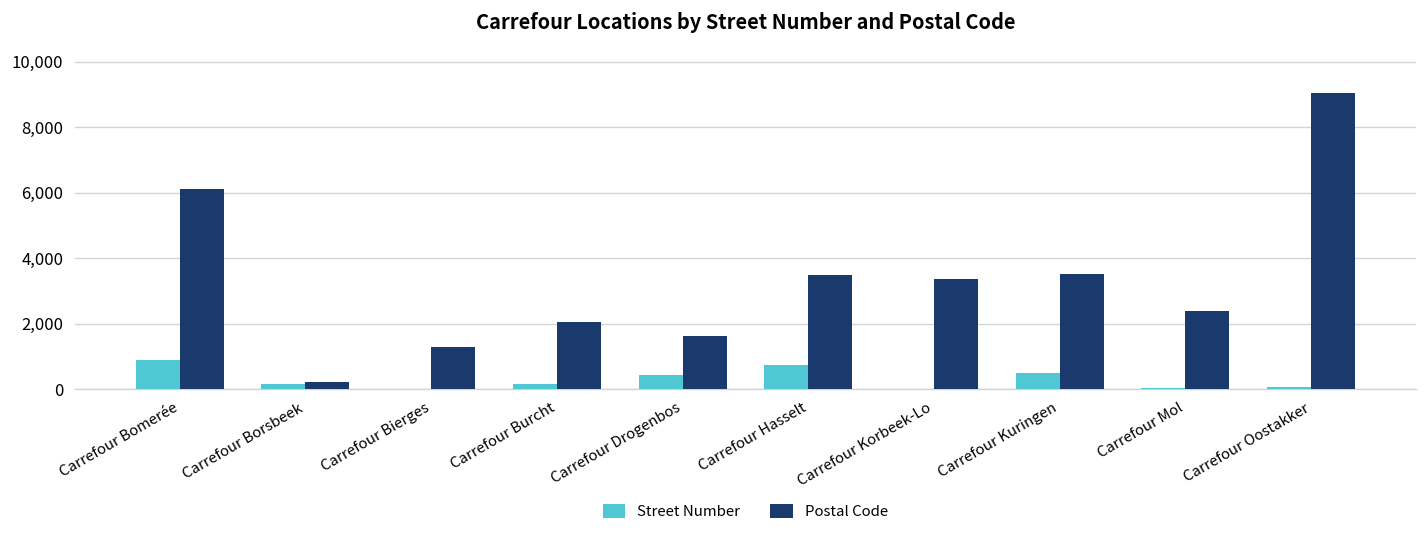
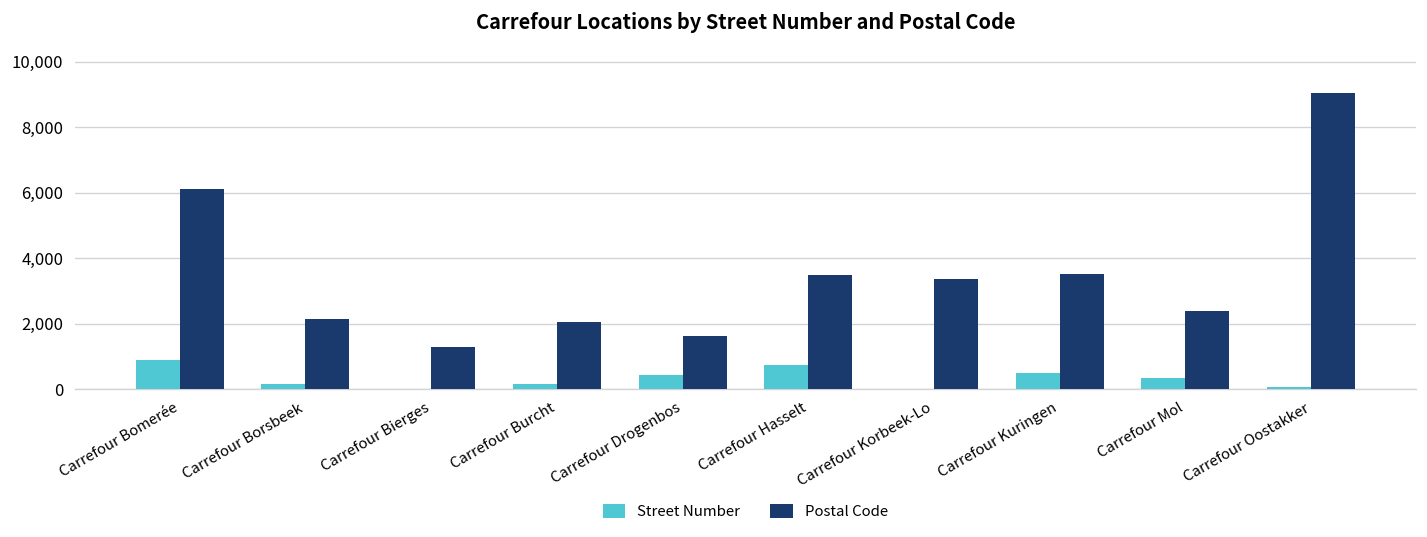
  {
    "Street Number": {
      "Carrefour Bomerée": "900",
      "Carrefour Borsbeek": "200",
      "Carrefour Burcht": "200",
      "Carrefour Drogenbos": "500",
      "Carrefour Hasselt": "700",
      "Carrefour Kuringen": "500",
-     "Carrefour Mol": "0"
+     "Carrefour Mol": "300"
    },
    "Postal Code": {
      "Carrefour Bomerée": "6,100",
-     "Carrefour Borsbeek": "200",
+     "Carrefour Borsbeek": "2,200",
      "Carrefour Bierges": "1,300",
      "Carrefour Burcht": "2,100",
      "Carrefour Drogenbos": "1,600",
      "Carrefour Hasselt": "3,500",
      "Carrefour Korbeek-Lo": "3,400",
      "Carrefour Kuringen": "3,500",
      "Carrefour Mol": "2,400",
      "Carrefour Oostakker": "9,000"
    }
  }
